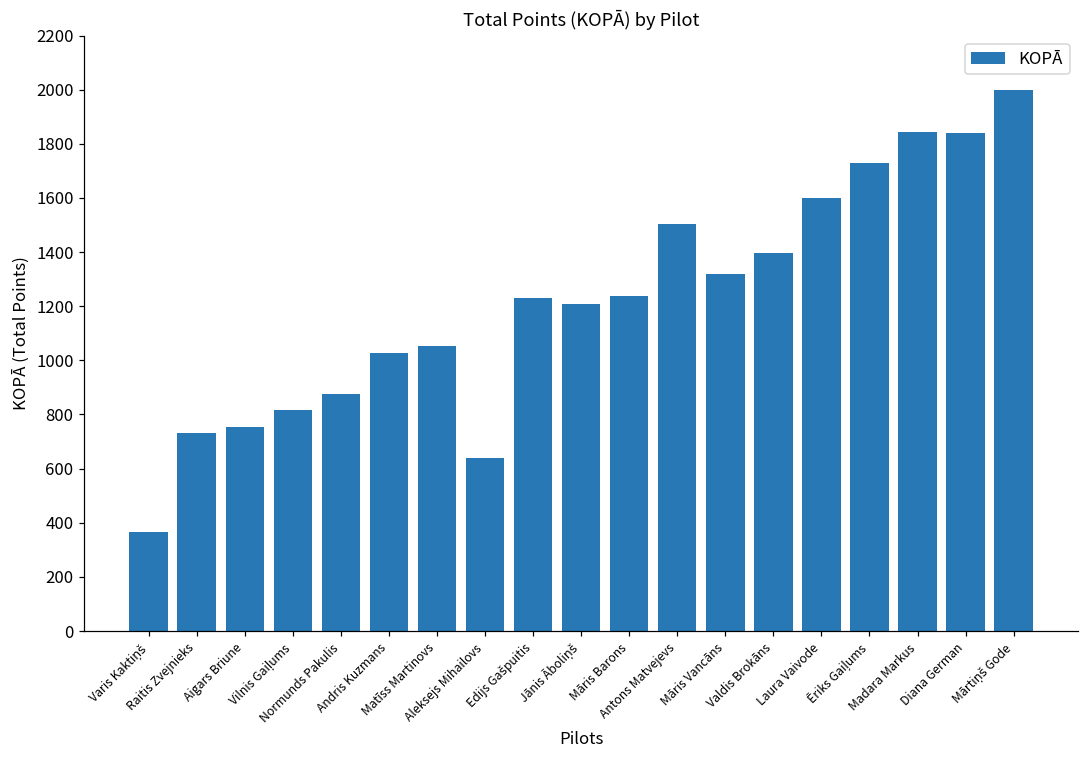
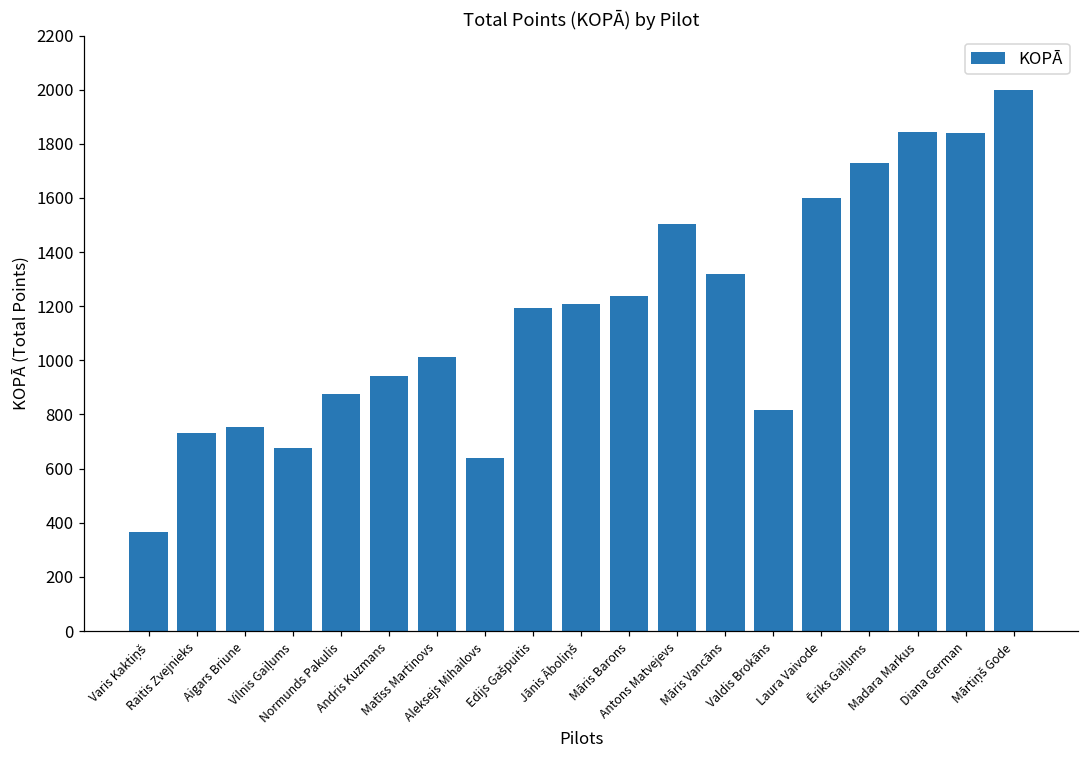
  {
    "Varis Kaktiņš": 370,
    "Raitis Zvejnieks": 730,
    "Aigars Briune": 750,
-   "Vilnis Gaiļums": 820,
+   "Vilnis Gaiļums": 680,
    "Normunds Pakulis": 880,
-   "Andris Kuzmans": 1030,
-   "Matīss Martinovs": 1050,
+   "Andris Kuzmans": 940,
+   "Matīss Martinovs": 1010,
    "Aleksejs Mihailovs": 640,
-   "Edijs Gašpuitis": 1230,
+   "Edijs Gašpuitis": 1200,
    "Jānis Āboliņš": 1210,
    "Māris Barons": 1240,
    "Antons Matvejevs": 1500,
    "Māris Vancāns": 1320,
-   "Valdis Brokāns": 1400,
+   "Valdis Brokāns": 820,
    "Laura Vaivode": 1600,
    "Ēriks Gaiļums": 1730,
    "Madara Markus": 1840,
    "Diana German": 1840,
    "Mārtiņš Gode": 2000
  }
